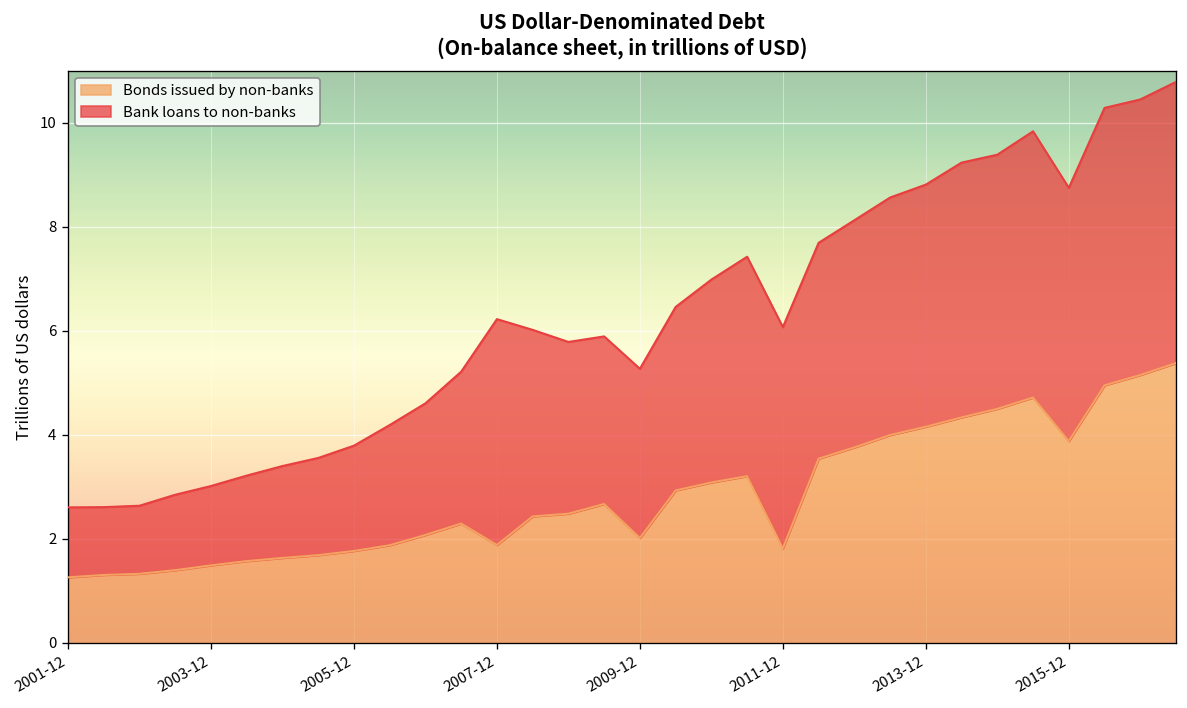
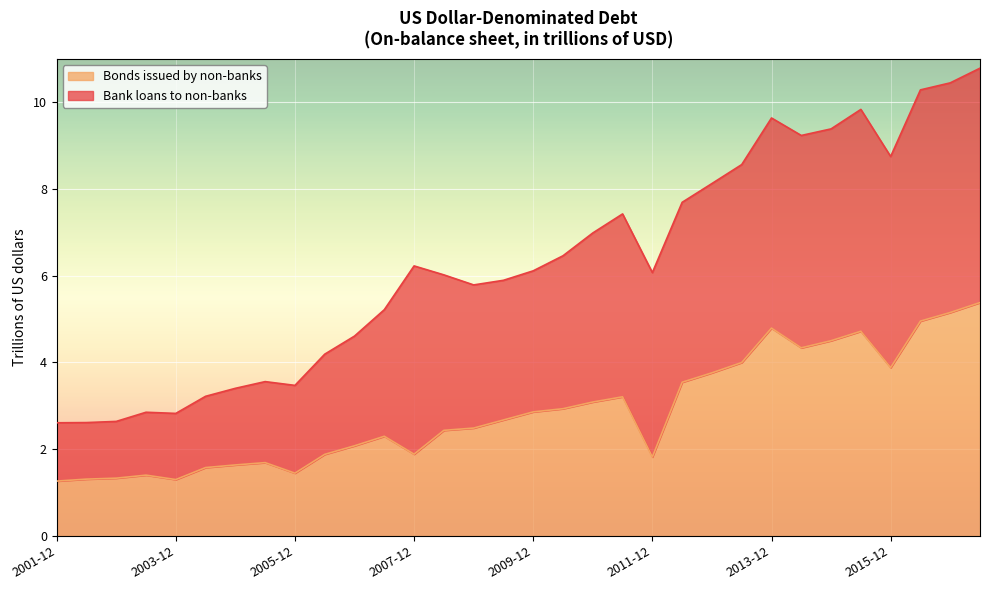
  {
    "Bonds issued by non-banks": {
      "2001-12": 1.3,
-     "2003-12": 1.5,
-     "2005-12": 1.8,
+     "2003-12": 1.3,
+     "2005-12": 1.4,
      "2007-12": 1.9,
-     "2009-12": 2.0,
+     "2009-12": 2.9,
      "2011-12": 1.8,
-     "2013-12": 4.2,
+     "2013-12": 4.8,
      "2015-12": 3.9
    },
    "Bank loans to non-banks": {
      "2001-12": 1.3,
      "2003-12": 1.5,
      "2005-12": 2.0,
      "2007-12": 4.3,
      "2009-12": 3.3,
      "2011-12": 4.3,
-     "2013-12": 4.7,
+     "2013-12": 4.8,
      "2015-12": 4.9
    }
  }
